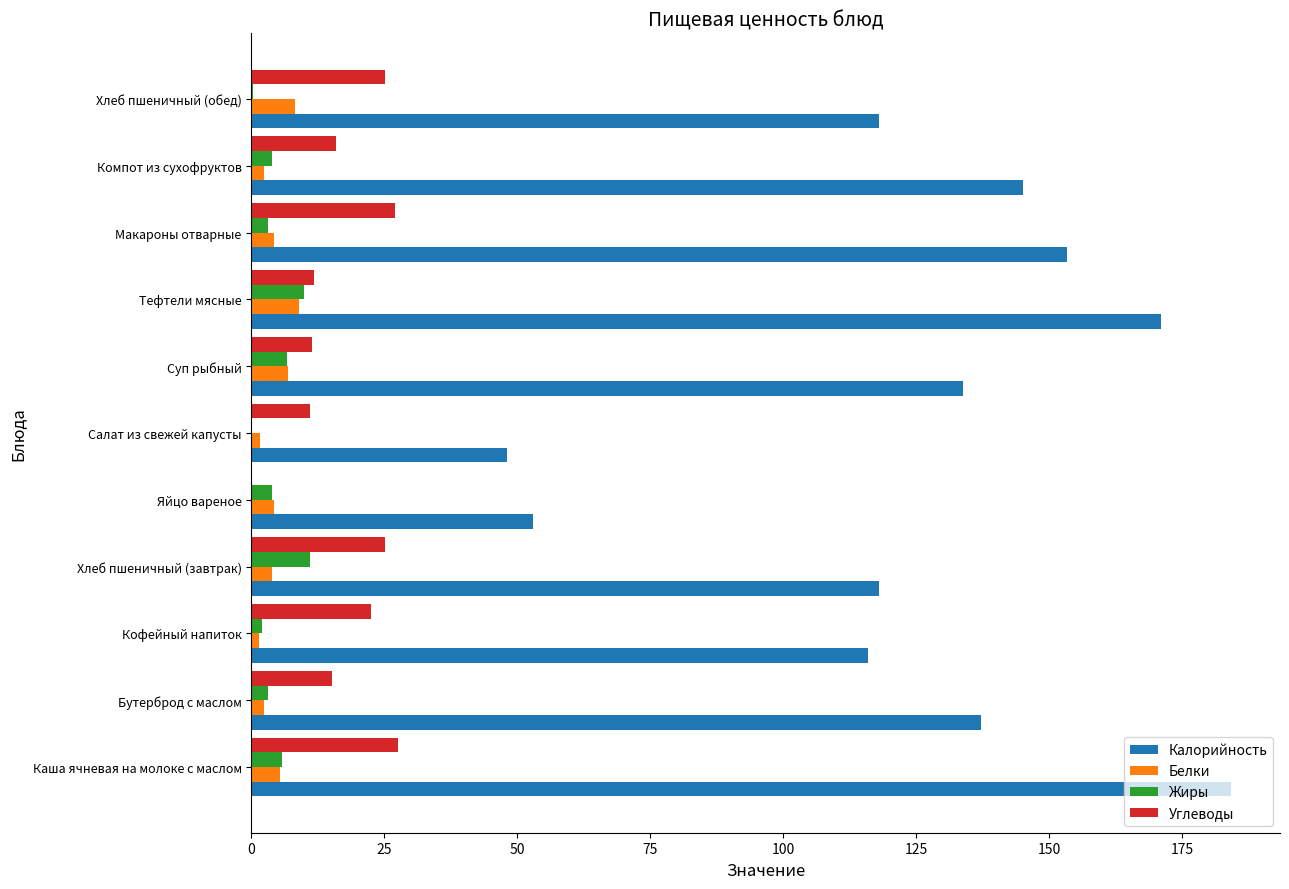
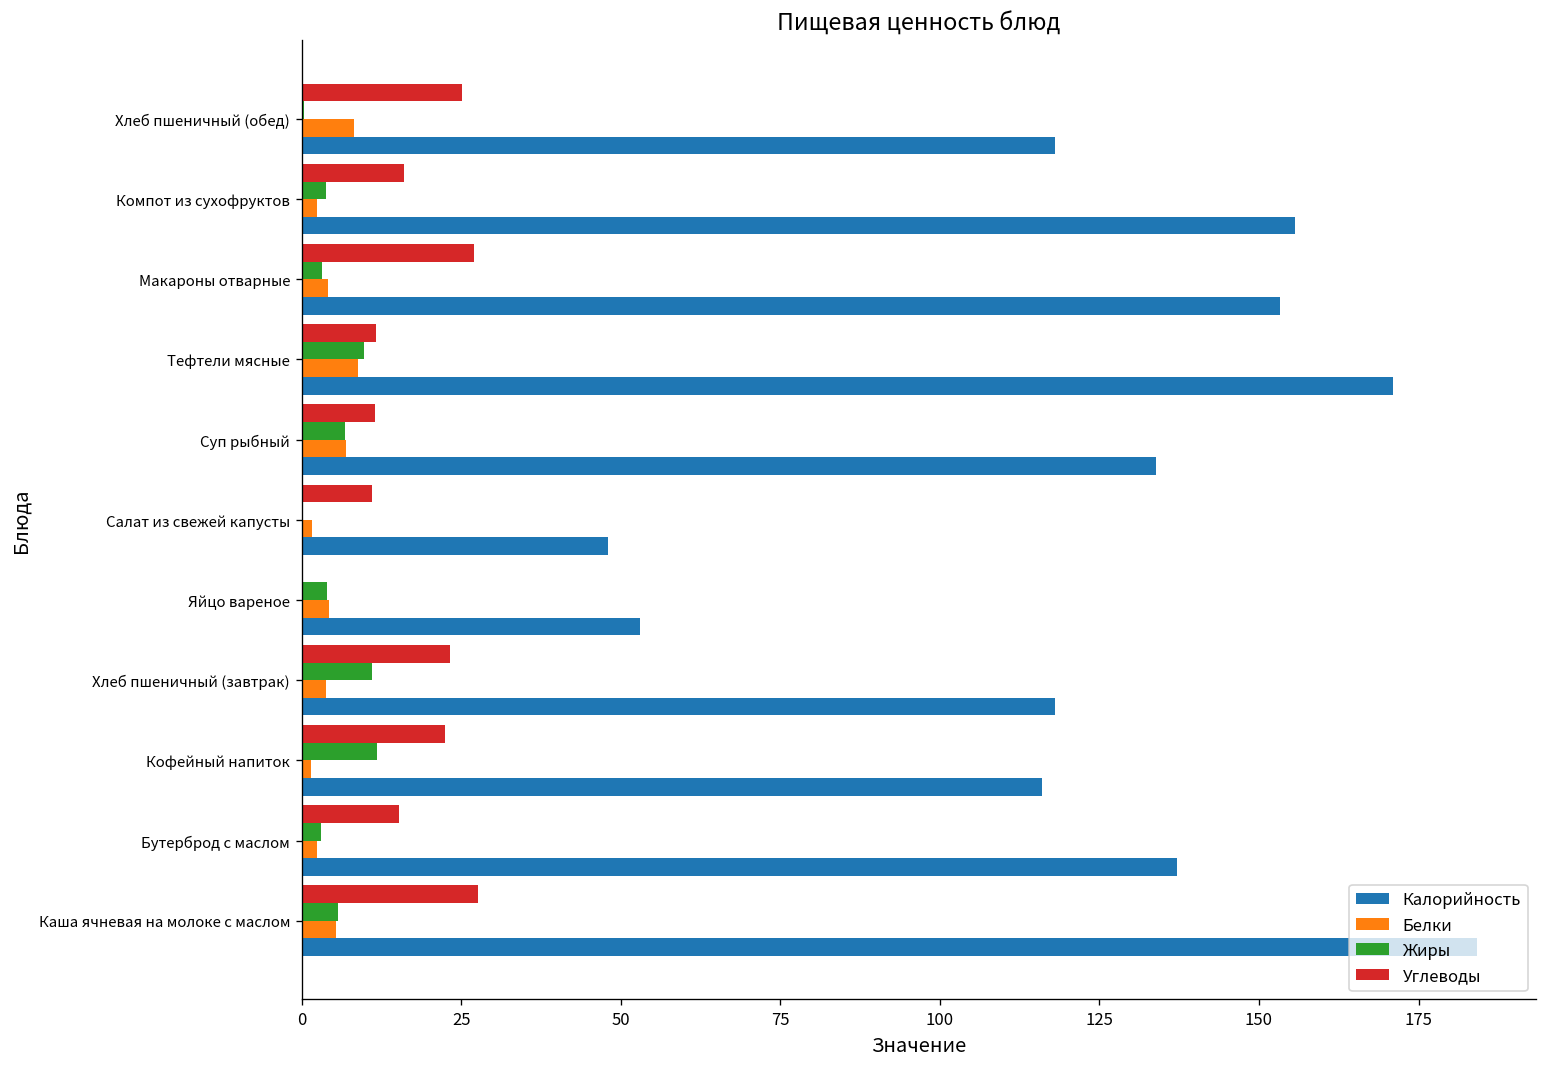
  {
    "Калорийность": {
      "Хлеб пшеничный (обед)": 118,
-     "Компот из сухофруктов": 145,
+     "Компот из сухофруктов": 156,
      "Макароны отварные": 153,
      "Тефтели мясные": 171,
      "Суп рыбный": 134,
      "Салат из свежей капусты": 48,
      "Яйцо вареное": 53,
      "Хлеб пшеничный (завтрак)": 118,
      "Кофейный напиток": 116,
      "Бутерброд с маслом": 137
    },
    "Белки": {
      "Хлеб пшеничный (обед)": 8,
      "Компот из сухофруктов": 2,
      "Макароны отварные": 4,
      "Тефтели мясные": 9,
      "Суп рыбный": 7,
      "Салат из свежей капусты": 2,
      "Яйцо вареное": 4,
      "Хлеб пшеничный (завтрак)": 4,
      "Кофейный напиток": 1,
      "Бутерброд с маслом": 2,
      "Каша ячневая на молоке с маслом": 5
    },
    "Жиры": {
      "Компот из сухофруктов": 4,
      "Макароны отварные": 3,
      "Тефтели мясные": 10,
      "Суп рыбный": 7,
      "Яйцо вареное": 4,
      "Хлеб пшеничный (завтрак)": 11,
-     "Кофейный напиток": 2,
+     "Кофейный напиток": 12,
      "Бутерброд с маслом": 3,
      "Каша ячневая на молоке с маслом": 6
    },
    "Углеводы": {
      "Хлеб пшеничный (обед)": 25,
      "Компот из сухофруктов": 16,
      "Макароны отварные": 27,
      "Тефтели мясные": 12,
      "Суп рыбный": 11,
      "Салат из свежей капусты": 11,
-     "Хлеб пшеничный (завтрак)": 25,
+     "Хлеб пшеничный (завтрак)": 23,
      "Кофейный напиток": 22,
      "Бутерброд с маслом": 15,
      "Каша ячневая на молоке с маслом": 28
    }
  }
